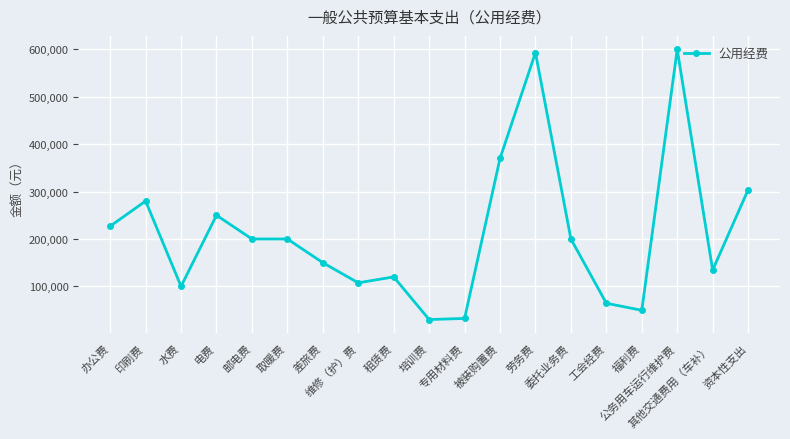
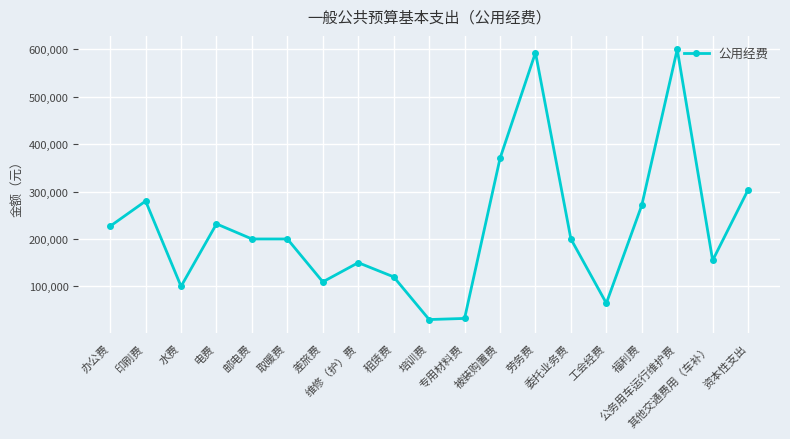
  {
    "办公费": "230,000",
    "印刷费": "280,000",
    "水费": "100,000",
-   "电费": "250,000",
+   "电费": "230,000",
    "邮电费": "200,000",
    "取暖费": "200,000",
-   "差旅费": "150,000",
-   "维修（护）费": "110,000",
+   "差旅费": "110,000",
+   "维修（护）费": "150,000",
    "租赁费": "120,000",
    "培训费": "30,000",
    "专用材料费": "30,000",
    "被装购置费": "370,000",
    "劳务费": "590,000",
    "委托业务费": "200,000",
    "工会经费": "60,000",
-   "福利费": "50,000",
+   "福利费": "270,000",
    "公务用车运行维护费": "600,000",
-   "其他交通费用（车补）": "130,000",
+   "其他交通费用（车补）": "150,000",
    "资本性支出": "300,000"
  }
